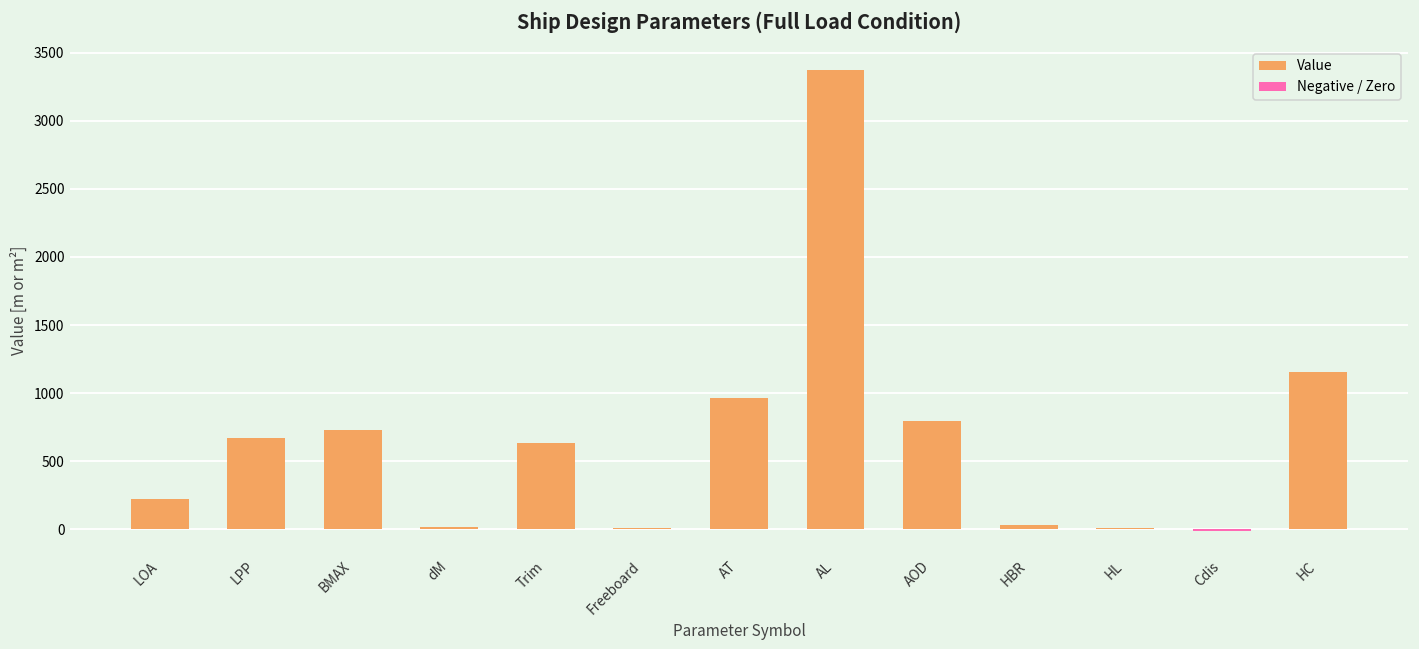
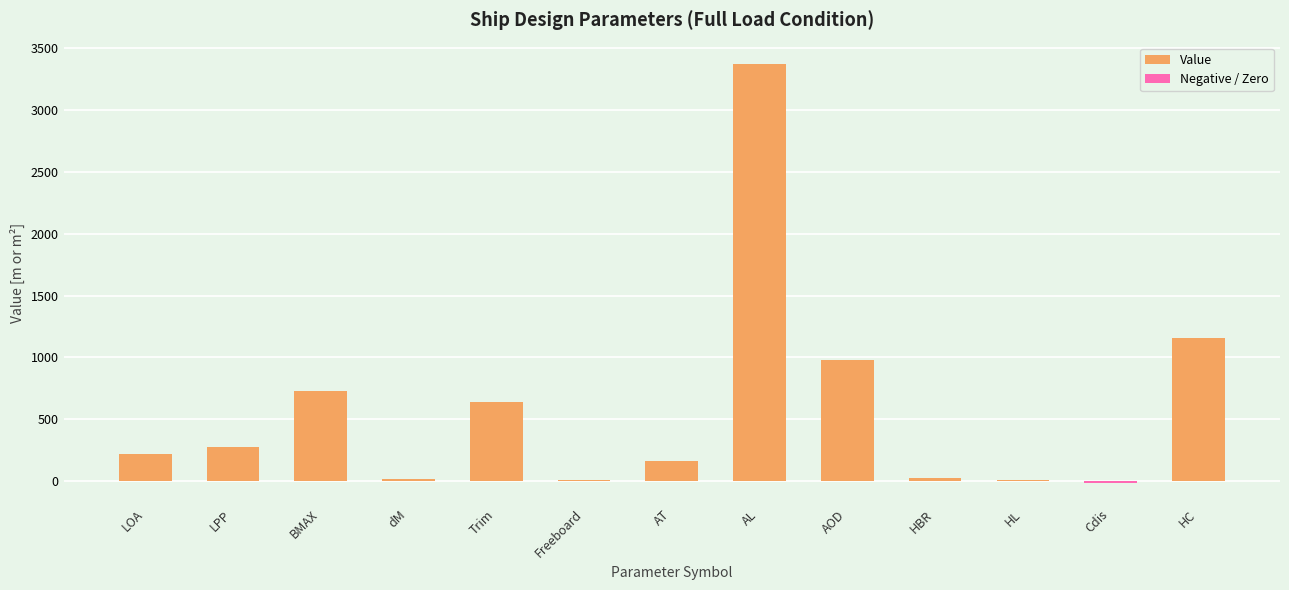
  {
    "Value": {
      "LOA": 220,
-     "LPP": 670,
+     "LPP": 280,
      "BMAX": 730,
      "Trim": 640,
-     "AT": 970,
+     "AT": 170,
      "AL": 3370,
-     "AOD": 800,
+     "AOD": 980,
      "HBR": 30,
      "Cdis": 0,
      "HC": 1160
    },
    "Negative / Zero": {
      "LOA": 0,
      "LPP": 0,
      "BMAX": 0,
      "dM": 0,
      "Trim": 0,
      "Freeboard": 0,
      "AT": 0,
      "AL": 0,
      "AOD": 0,
      "HBR": 0,
      "HL": 0,
      "HC": 0
    }
  }
